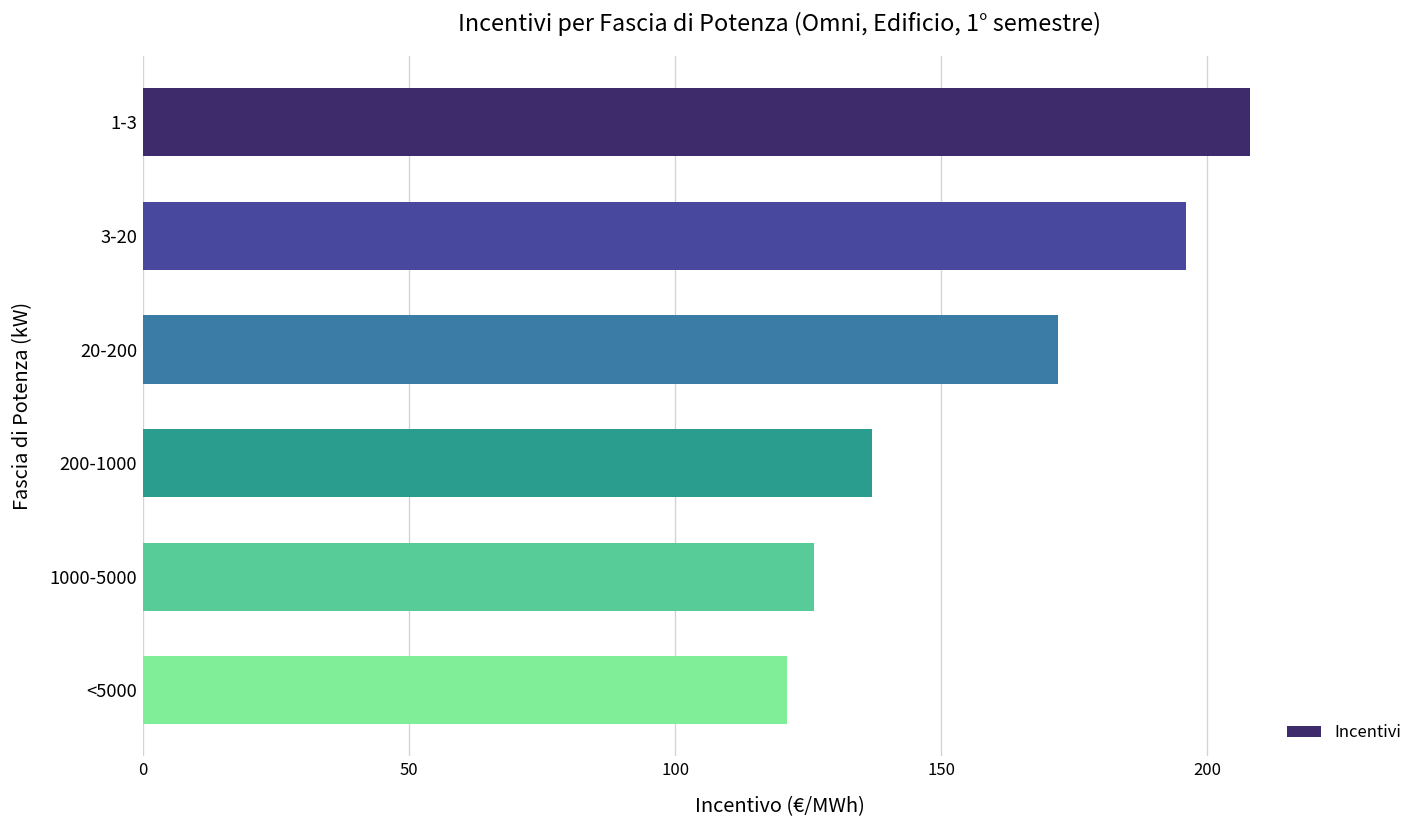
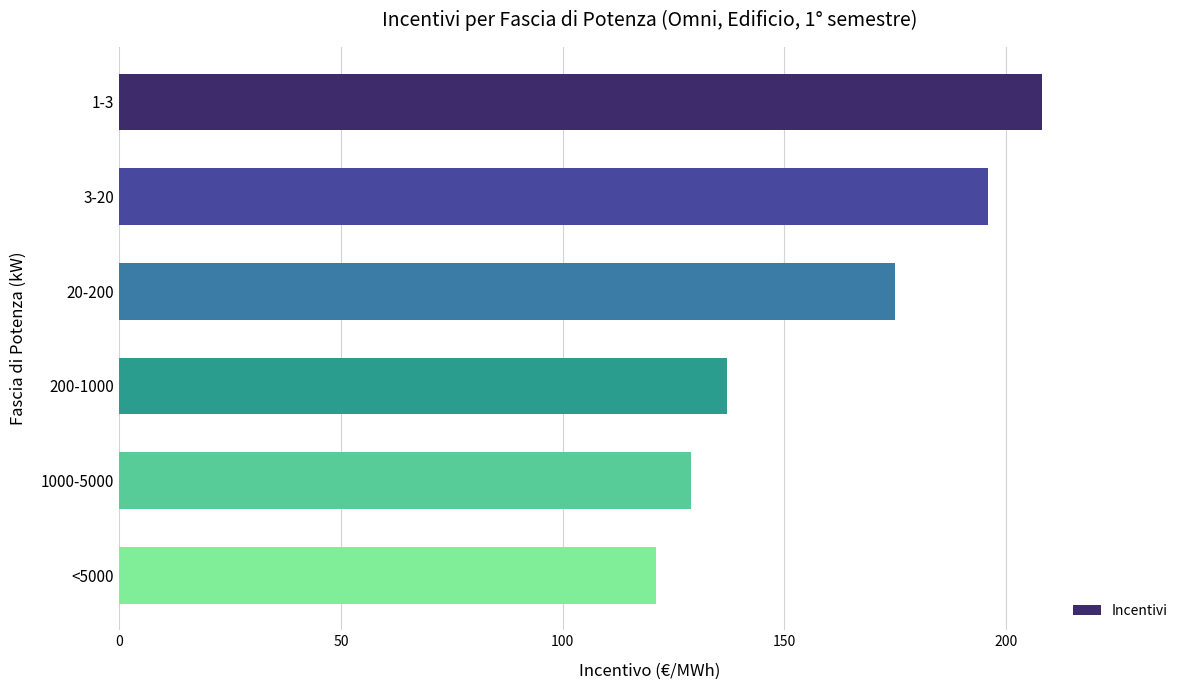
  {
    "1-3": 208,
    "3-20": 196,
-   "20-200": 172,
+   "20-200": 175,
    "200-1000": 137,
-   "1000-5000": 126,
+   "1000-5000": 129,
    "<5000": 121
  }
